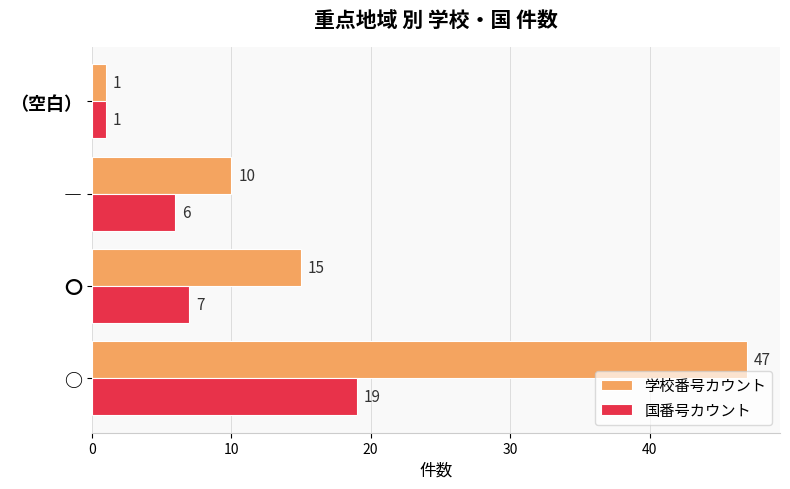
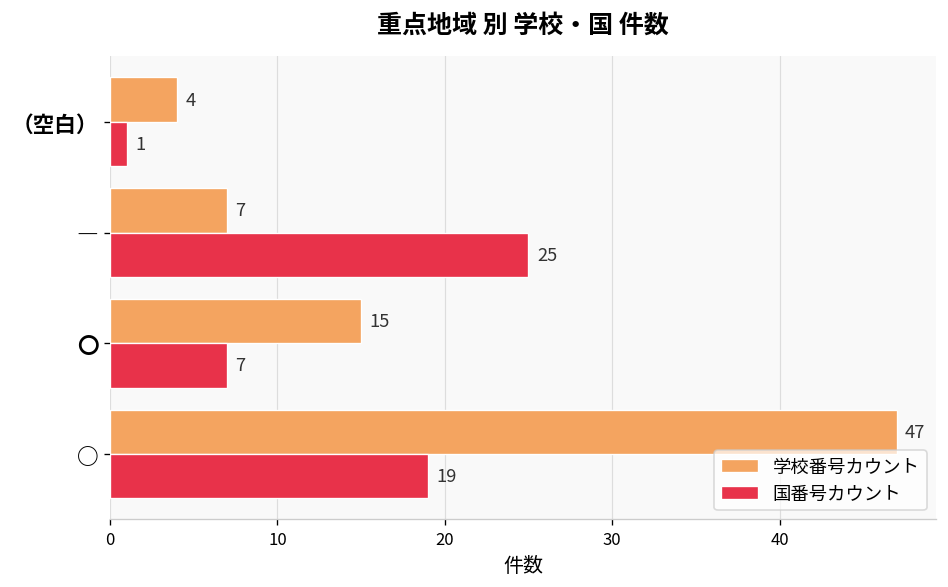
  {
    "学校番号カウント": {
-     "（空白）": 1,
-     "―": 10,
+     "（空白）": 4,
+     "―": 7,
      "〇": 15,
      "○": 47
    },
    "国番号カウント": {
      "（空白）": 1,
-     "―": 6,
+     "―": 25,
      "〇": 7,
      "○": 19
    }
  }
